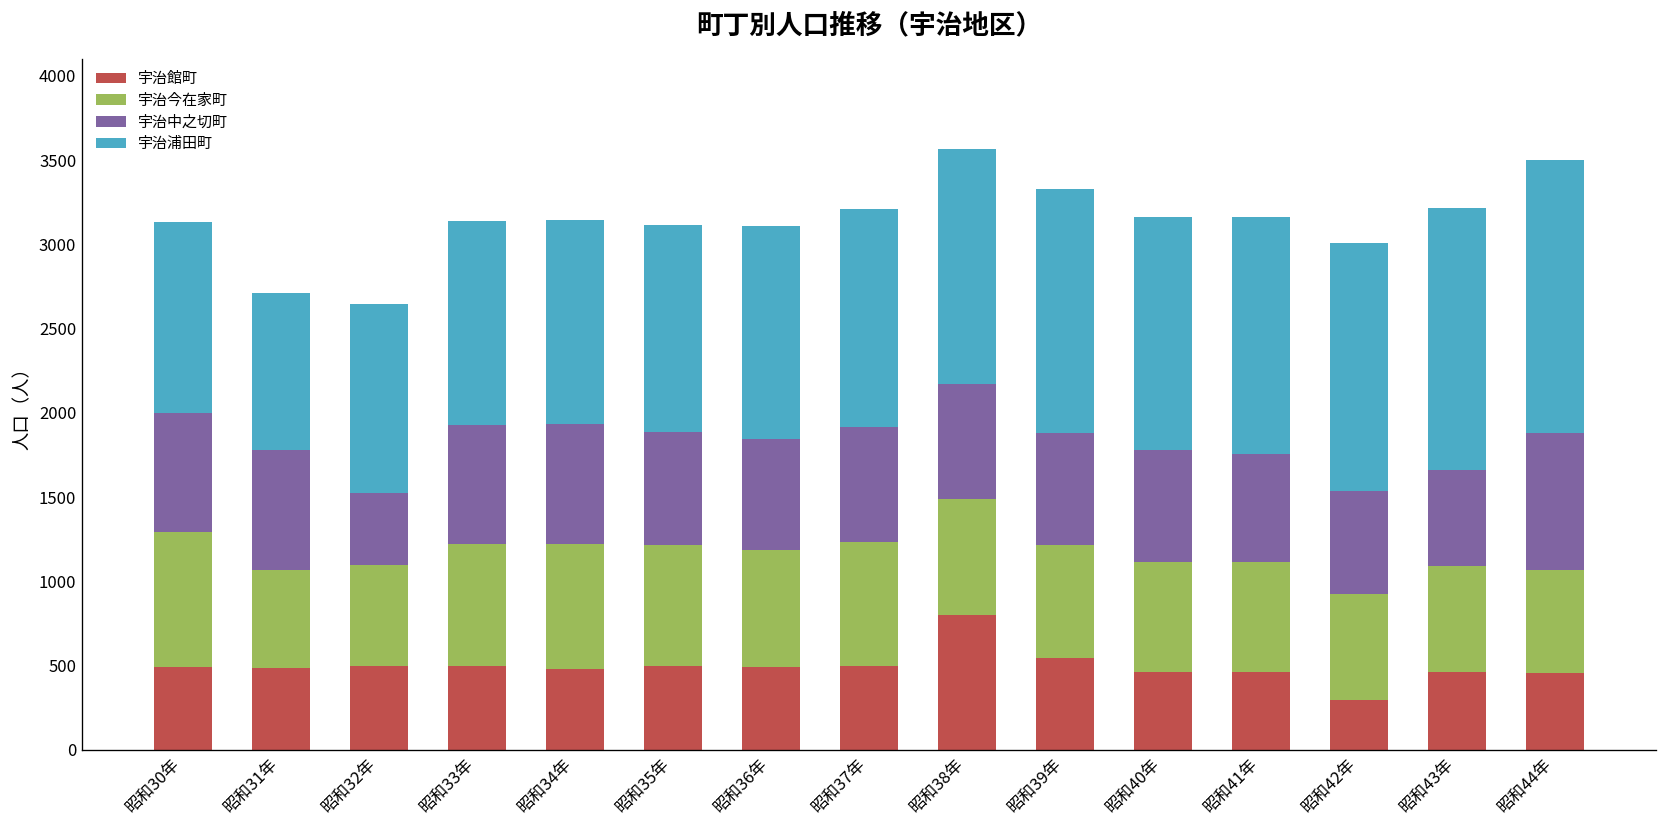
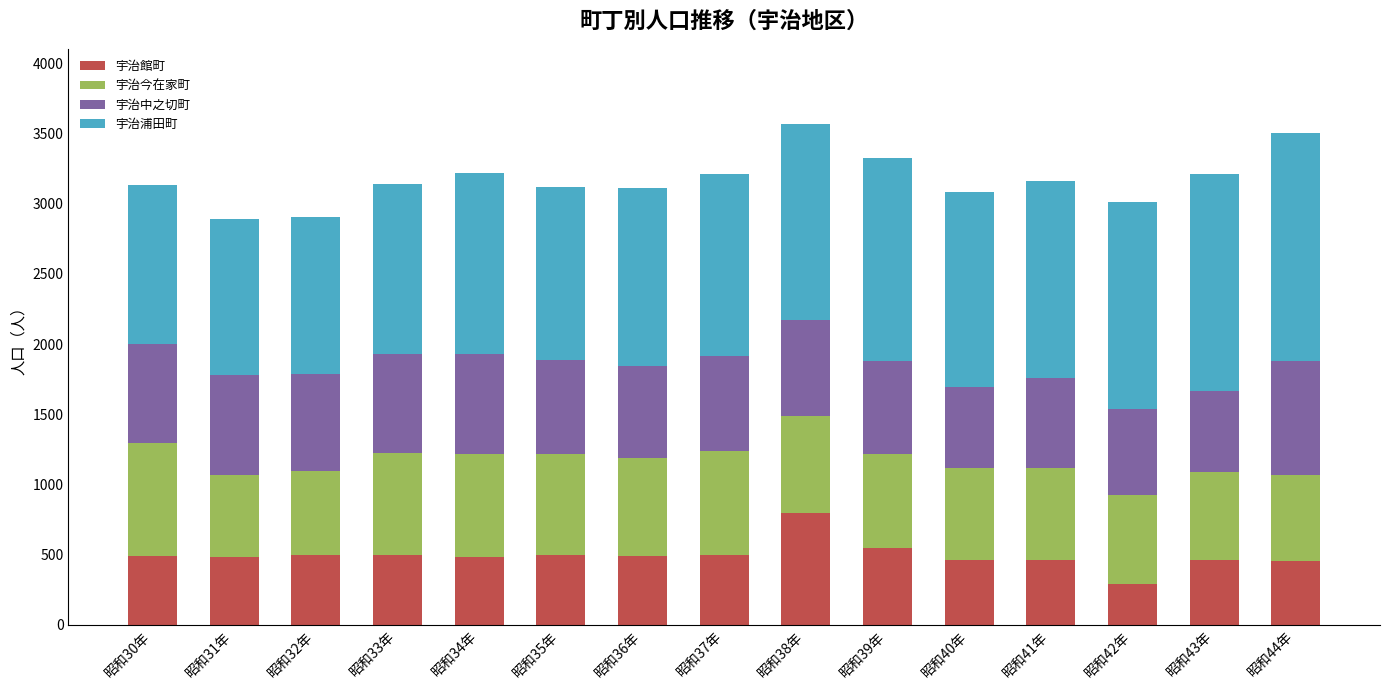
  {
    "宇治館町": {
      "昭和30年": 490,
      "昭和31年": 490,
      "昭和32年": 500,
      "昭和33年": 500,
      "昭和34年": 480,
      "昭和35年": 500,
      "昭和36年": 490,
      "昭和37年": 500,
      "昭和38年": 800,
      "昭和39年": 550,
      "昭和40年": 460,
      "昭和41年": 460,
      "昭和42年": 290,
      "昭和43年": 460,
      "昭和44年": 460
    },
    "宇治今在家町": {
      "昭和30年": 810,
      "昭和31年": 580,
      "昭和32年": 600,
      "昭和33年": 720,
      "昭和34年": 740,
      "昭和35年": 720,
      "昭和36年": 700,
      "昭和37年": 740,
      "昭和38年": 690,
      "昭和39年": 670,
      "昭和40年": 660,
      "昭和41年": 650,
      "昭和42年": 630,
      "昭和43年": 630,
      "昭和44年": 610
    },
    "宇治中之切町": {
      "昭和30年": 710,
      "昭和31年": 710,
-     "昭和32年": 430,
+     "昭和32年": 690,
      "昭和33年": 710,
      "昭和34年": 710,
      "昭和35年": 670,
      "昭和36年": 660,
      "昭和37年": 680,
      "昭和38年": 680,
      "昭和39年": 660,
-     "昭和40年": 660,
+     "昭和40年": 580,
      "昭和41年": 640,
      "昭和42年": 610,
      "昭和43年": 570,
      "昭和44年": 810
    },
    "宇治浦田町": {
      "昭和30年": 1130,
-     "昭和31年": 930,
+     "昭和31年": 1110,
      "昭和32年": 1120,
      "昭和33年": 1220,
-     "昭和34年": 1210,
+     "昭和34年": 1280,
      "昭和35年": 1230,
      "昭和36年": 1270,
      "昭和37年": 1290,
      "昭和38年": 1400,
      "昭和39年": 1450,
      "昭和40年": 1390,
      "昭和41年": 1410,
      "昭和42年": 1470,
      "昭和43年": 1550,
      "昭和44年": 1630
    }
  }
